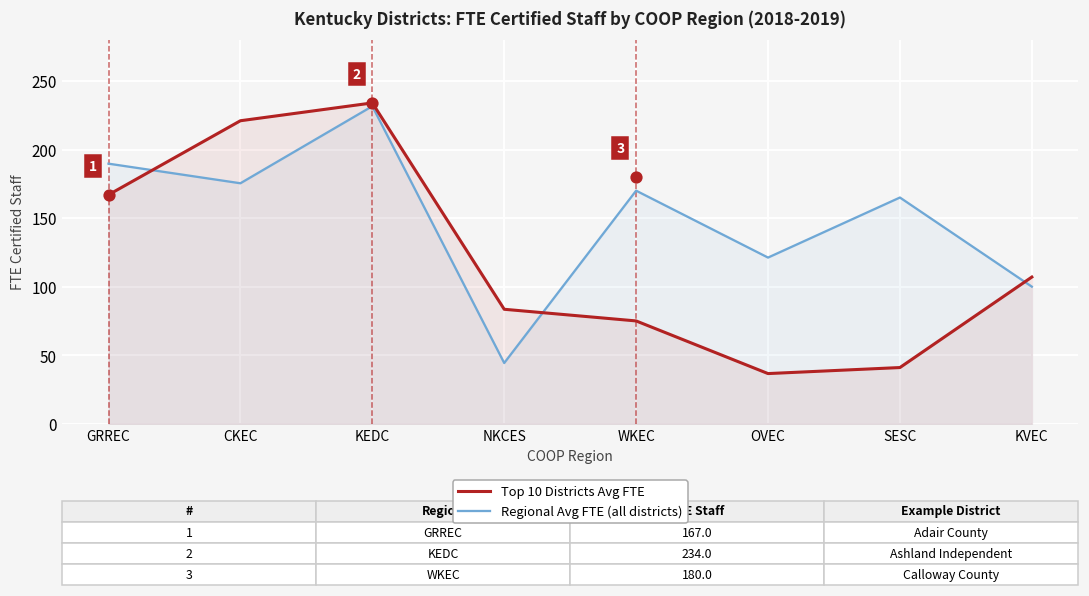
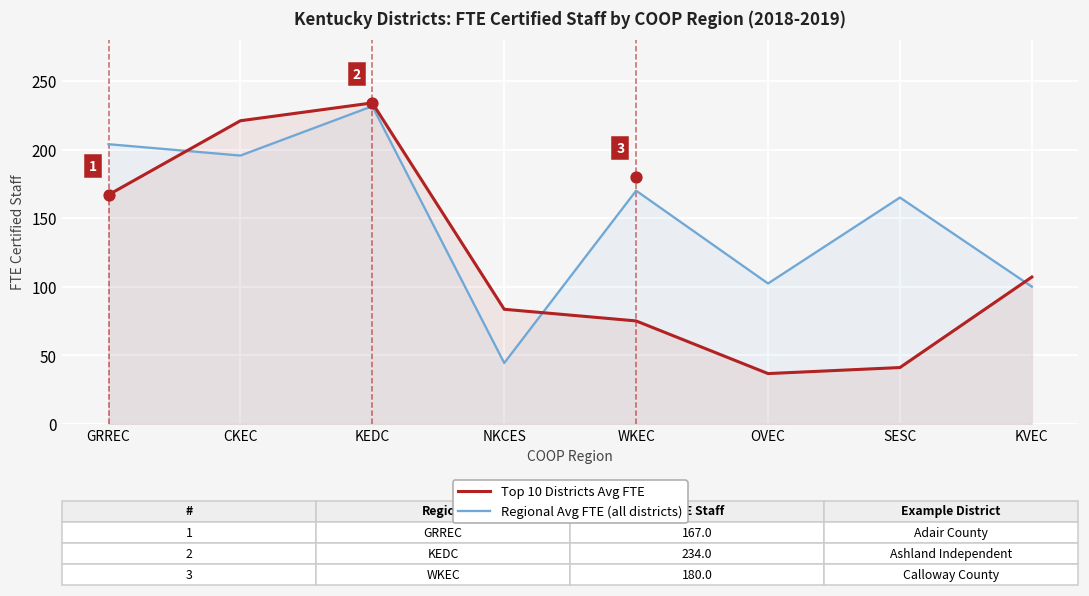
  {
    "Regional Avg FTE (all districts)": {
-     "GRREC": 190,
-     "CKEC": 175,
+     "GRREC": 204,
+     "CKEC": 196,
      "KEDC": 232,
      "NKCES": 44,
      "WKEC": 170,
-     "OVEC": 121,
+     "OVEC": 102,
      "SESC": 165,
      "KVEC": 100
    }
  }
